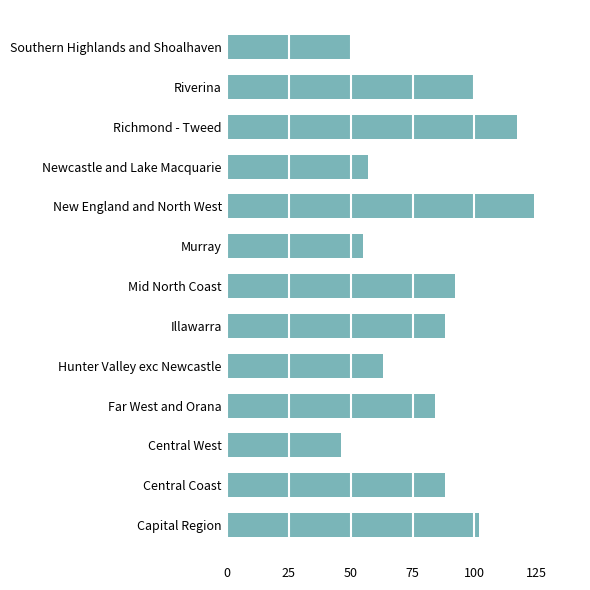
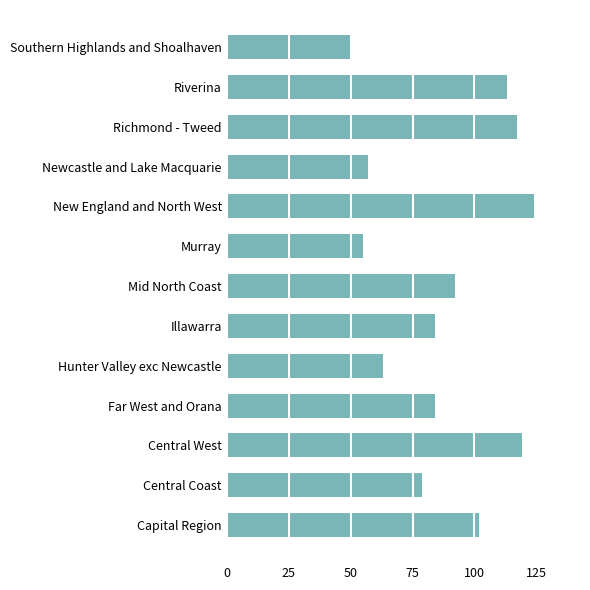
  {
    "Southern Highlands and Shoalhaven": 50,
-   "Riverina": 100,
+   "Riverina": 113,
    "Richmond - Tweed": 117,
    "Newcastle and Lake Macquarie": 57,
    "New England and North West": 124,
    "Murray": 55,
    "Mid North Coast": 92,
-   "Illawarra": 88,
+   "Illawarra": 84,
    "Hunter Valley exc Newcastle": 63,
    "Far West and Orana": 84,
-   "Central West": 46,
-   "Central Coast": 88,
+   "Central West": 119,
+   "Central Coast": 79,
    "Capital Region": 102
  }
